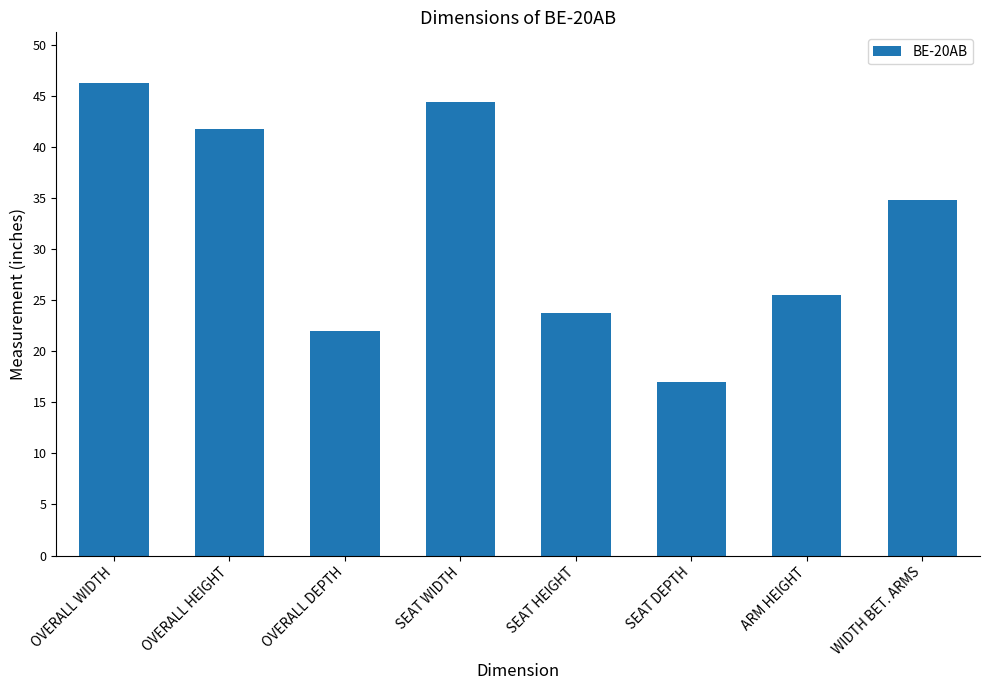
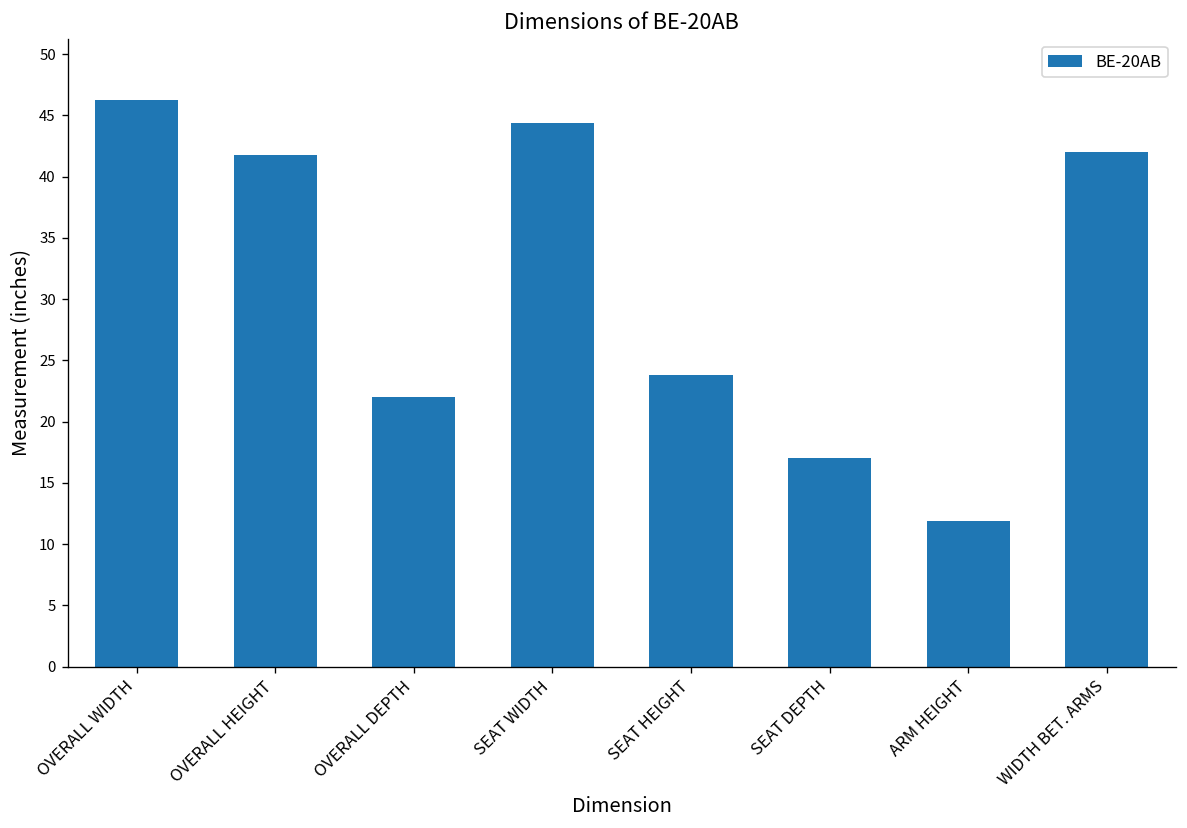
  {
    "OVERALL WIDTH": 46.3,
    "OVERALL HEIGHT": 41.8,
    "OVERALL DEPTH": 22.0,
    "SEAT WIDTH": 44.4,
    "SEAT HEIGHT": 23.8,
    "SEAT DEPTH": 17.0,
-   "ARM HEIGHT": 25.5,
-   "WIDTH BET. ARMS": 34.8
+   "ARM HEIGHT": 11.9,
+   "WIDTH BET. ARMS": 42.0
  }
